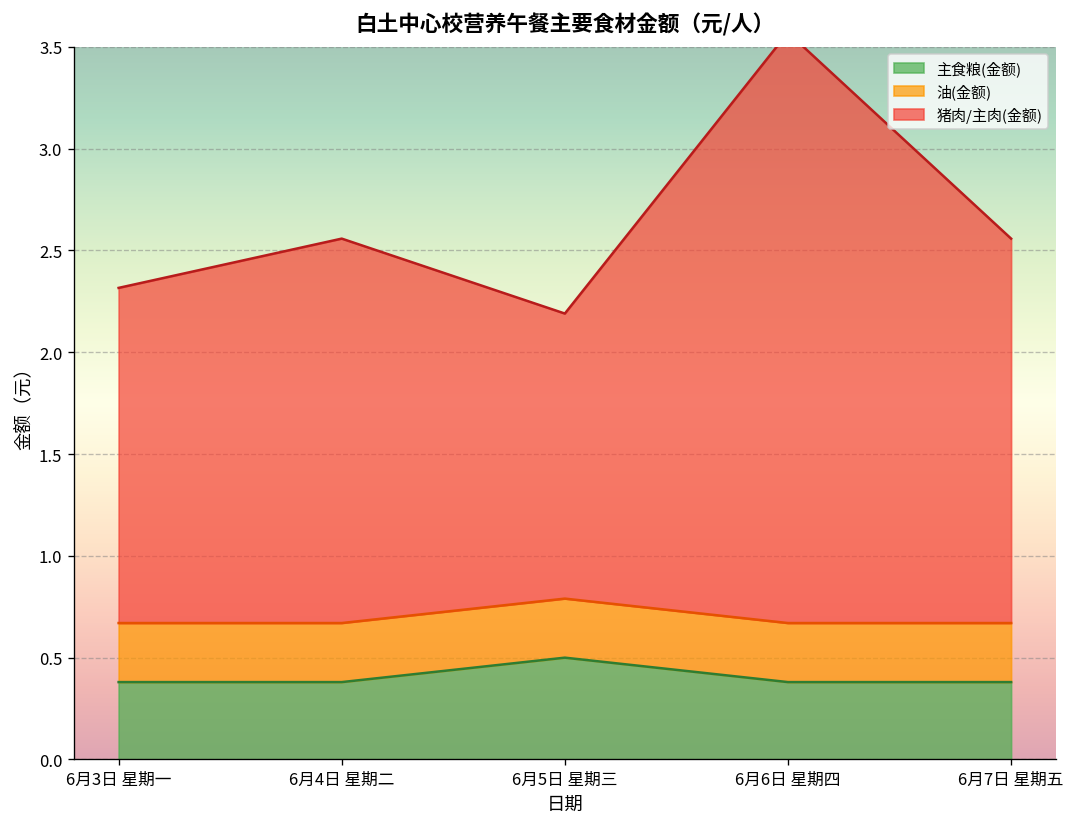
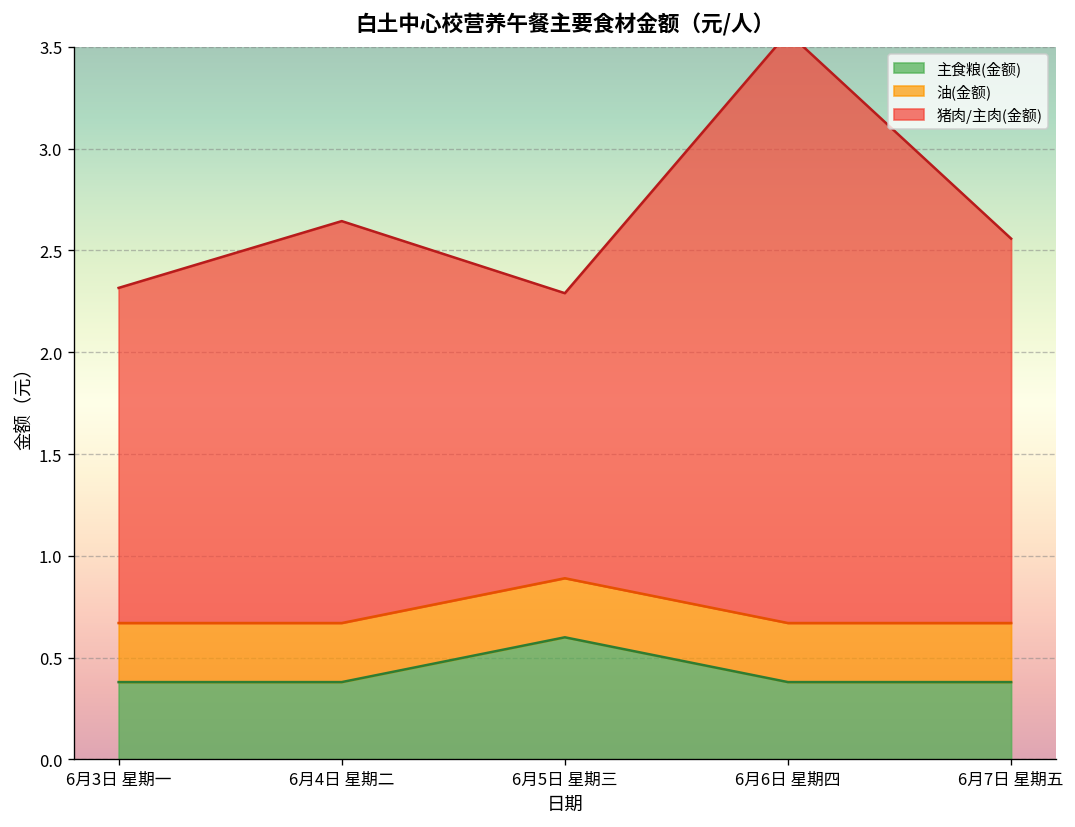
  {
    "主食粮(金额)": {
      "6月3日 星期一": 0.38,
      "6月4日 星期二": 0.38,
-     "6月5日 星期三": 0.5,
+     "6月5日 星期三": 0.6,
      "6月6日 星期四": 0.38,
      "6月7日 星期五": 0.38
    },
    "油(金额)": {
      "6月3日 星期一": 0.29,
      "6月4日 星期二": 0.29,
      "6月5日 星期三": 0.29,
      "6月6日 星期四": 0.29,
      "6月7日 星期五": 0.29
    },
    "猪肉/主肉(金额)": {
      "6月3日 星期一": 1.65,
-     "6月4日 星期二": 1.89,
+     "6月4日 星期二": 1.97,
      "6月5日 星期三": 1.40,
      "6月7日 星期五": 1.89
    }
  }
